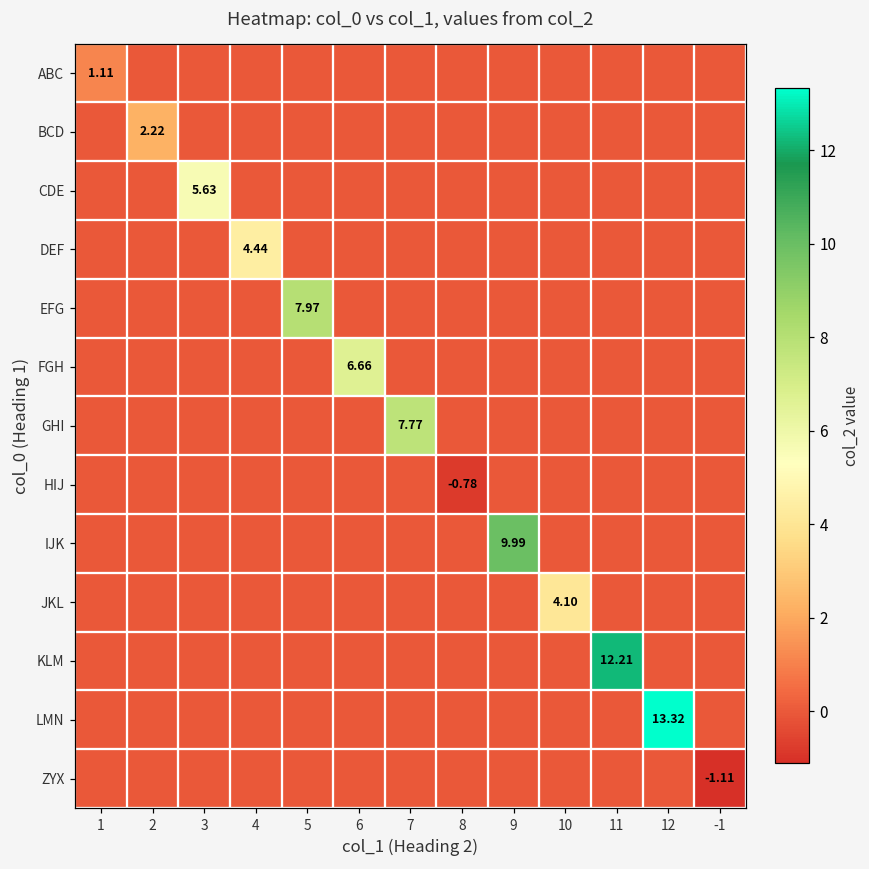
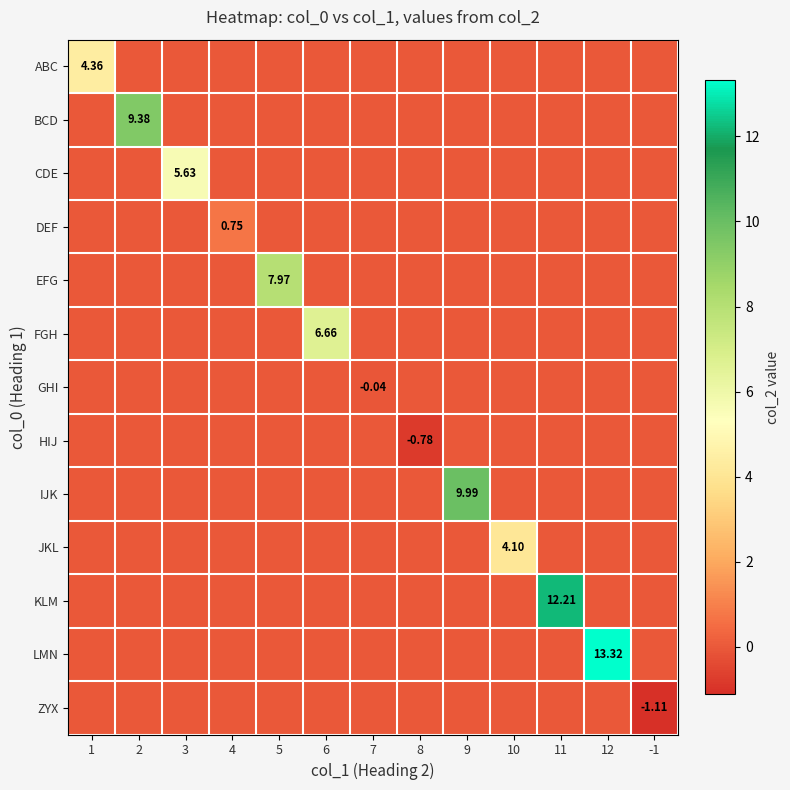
  {
    "ABC": {
-     "1": 1.11
+     "1": 4.36
    },
    "BCD": {
-     "2": 2.22
+     "2": 9.38
    },
    "CDE": {
      "3": 5.63
    },
    "DEF": {
-     "4": 4.44
+     "4": 0.75
    },
    "EFG": {
      "5": 7.97
    },
    "FGH": {
      "6": 6.66
    },
    "GHI": {
-     "7": 7.77
+     "7": -0.04
    },
    "HIJ": {
      "8": -0.78
    },
    "IJK": {
      "9": 9.99
    },
    "JKL": {
      "10": 4.10
    },
    "KLM": {
      "11": 12.21
    },
    "LMN": {
      "12": 13.32
    },
    "ZYX": {
      "-1": -1.11
    }
  }
